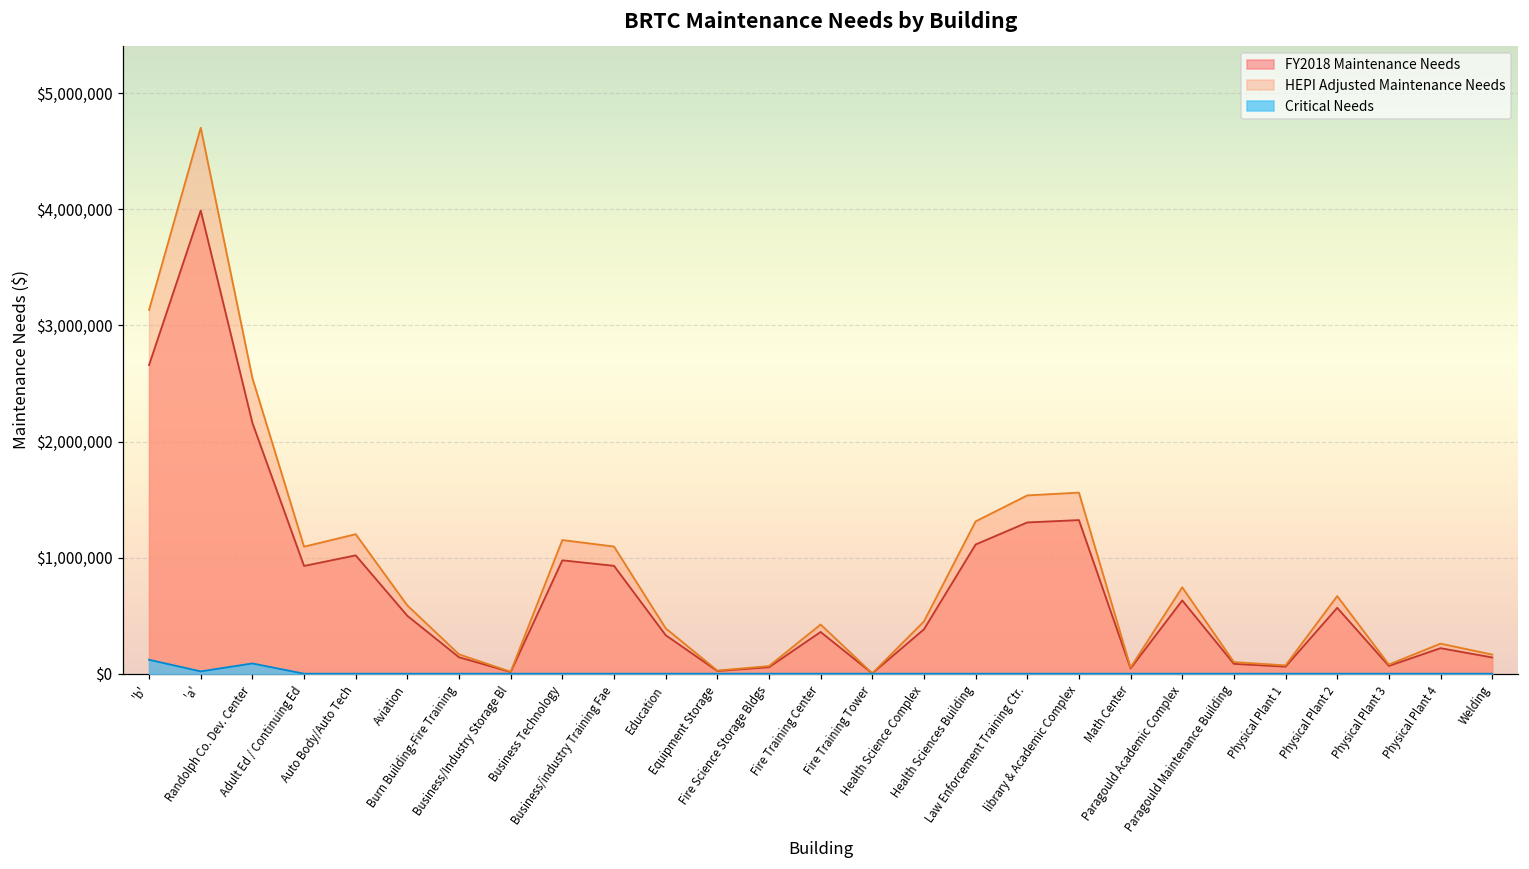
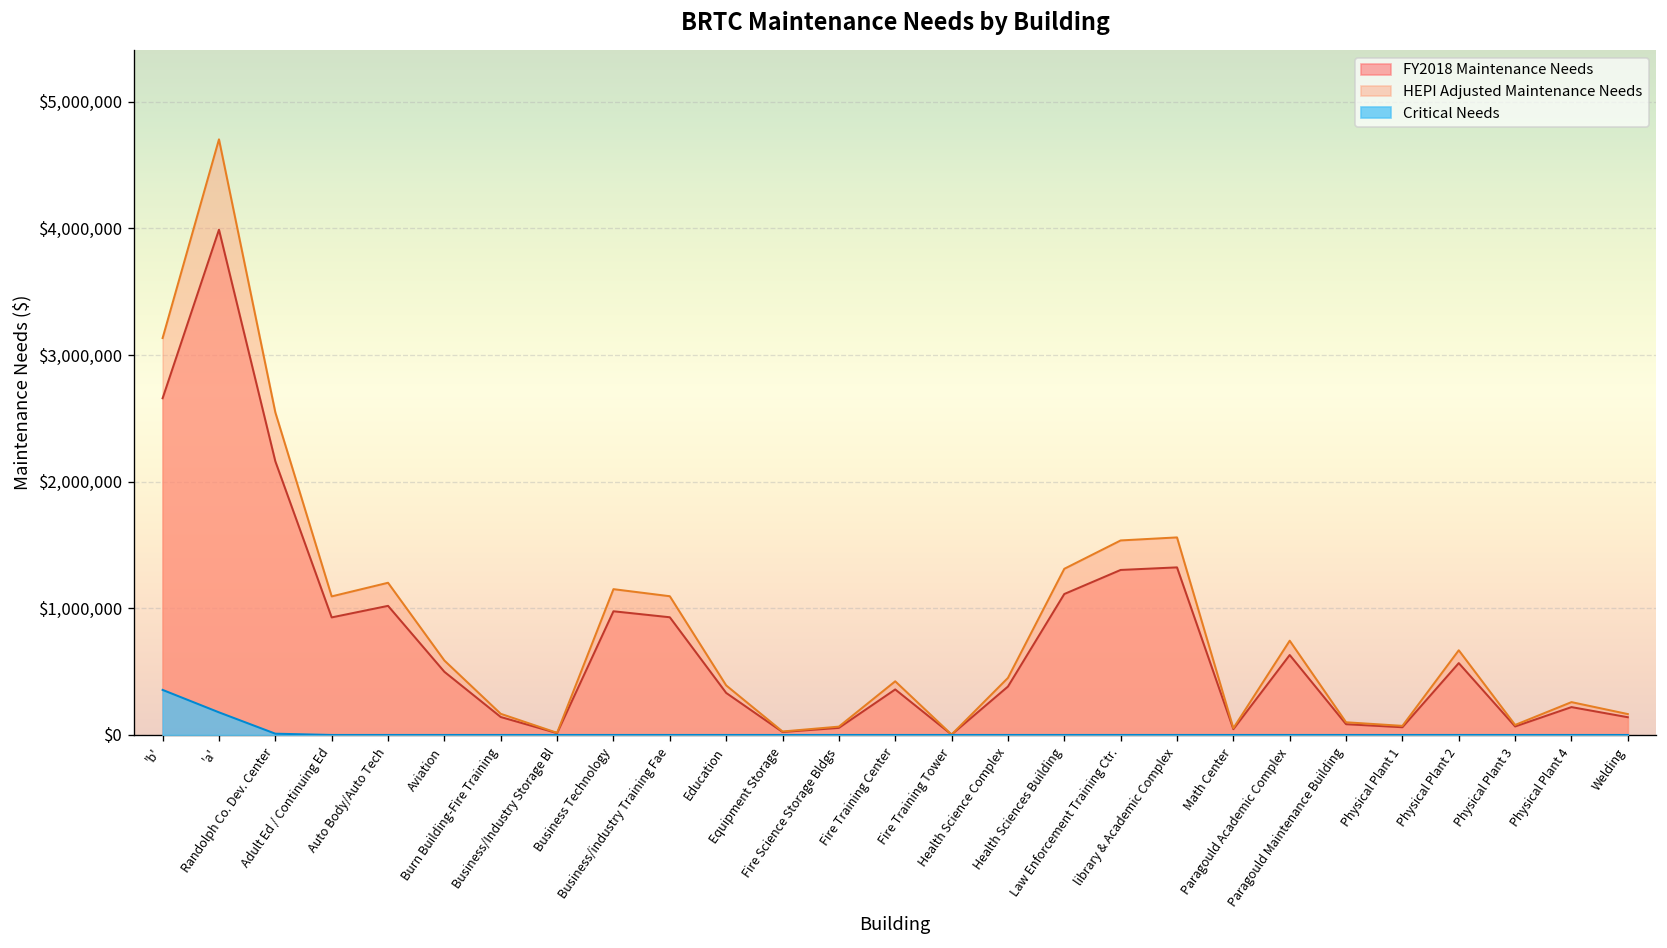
  {
    "Critical Needs": {
-     "'b'": "$120,000",
-     "'a'": "$20,000",
-     "Randolph Co. Dev. Center": "$90,000",
+     "'b'": "$360,000",
+     "'a'": "$180,000",
+     "Randolph Co. Dev. Center": "$10,000",
      "Adult Ed / Continuing Ed": "$0",
      "Auto Body/Auto Tech": "$0",
      "Aviation": "$0",
      "Burn Building-Fire Training": "$0",
      "Business Technology": "$0",
      "Business/industry Training Fae": "$0",
      "Education": "$0",
      "Fire Science Storage Bldgs": "$0",
      "Fire Training Center": "$0",
      "Health Science Complex": "$0",
      "Health Sciences Building": "$0",
      "Law Enforcement Training Ctr.": "$0",
      "library & Academic Complex": "$0",
      "Math Center": "$0",
      "Paragould Academic Complex": "$0",
      "Paragould Maintenance Building": "$0",
      "Physical Plant 1": "$0",
      "Physical Plant 2": "$0",
      "Physical Plant 3": "$0",
      "Physical Plant 4": "$0",
      "Welding": "$0"
    }
  }
